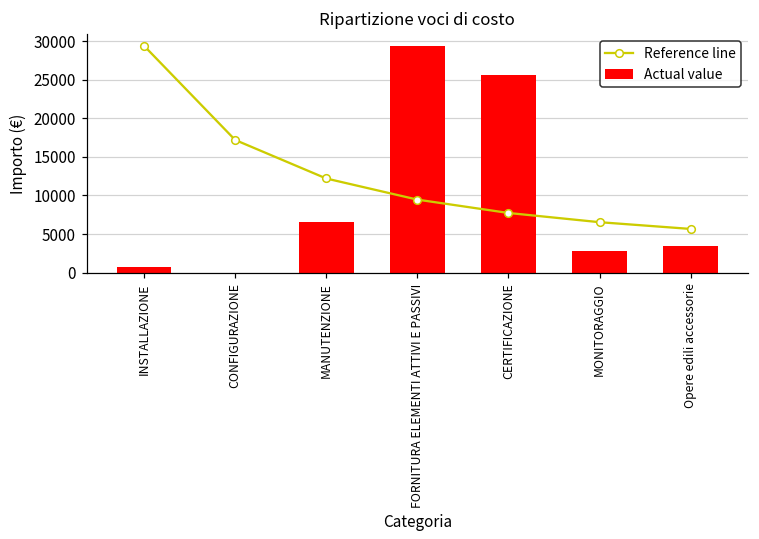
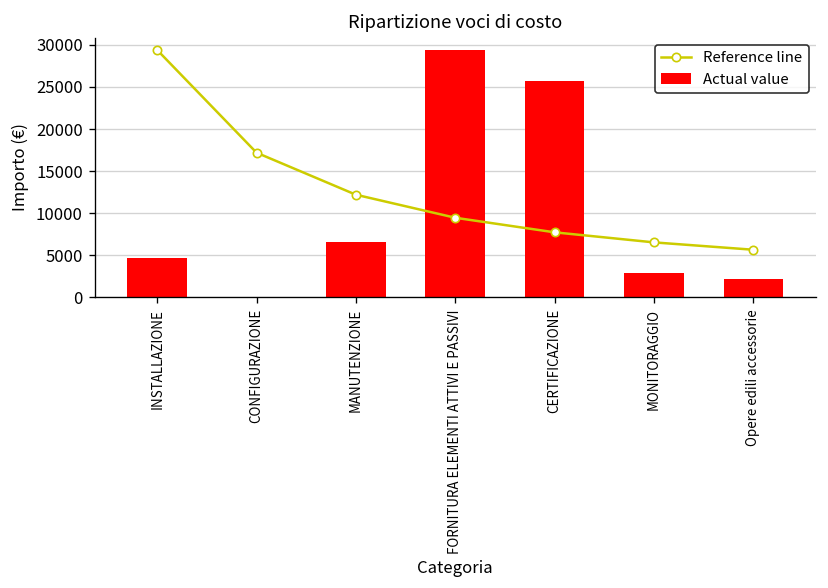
  {
    "Actual value": {
-     "INSTALLAZIONE": 1000,
+     "INSTALLAZIONE": 5000,
      "MANUTENZIONE": 7000,
      "FORNITURA ELEMENTI ATTIVI E PASSIVI": 29000,
      "CERTIFICAZIONE": 26000,
      "MONITORAGGIO": 3000,
-     "Opere edili accessorie": 3000
+     "Opere edili accessorie": 2000
    },
    "Reference line": {
      "INSTALLAZIONE": 29000,
      "CONFIGURAZIONE": 17000,
      "MANUTENZIONE": 12000,
      "FORNITURA ELEMENTI ATTIVI E PASSIVI": 9000,
      "CERTIFICAZIONE": 8000,
      "MONITORAGGIO": 7000,
      "Opere edili accessorie": 6000
    }
  }
